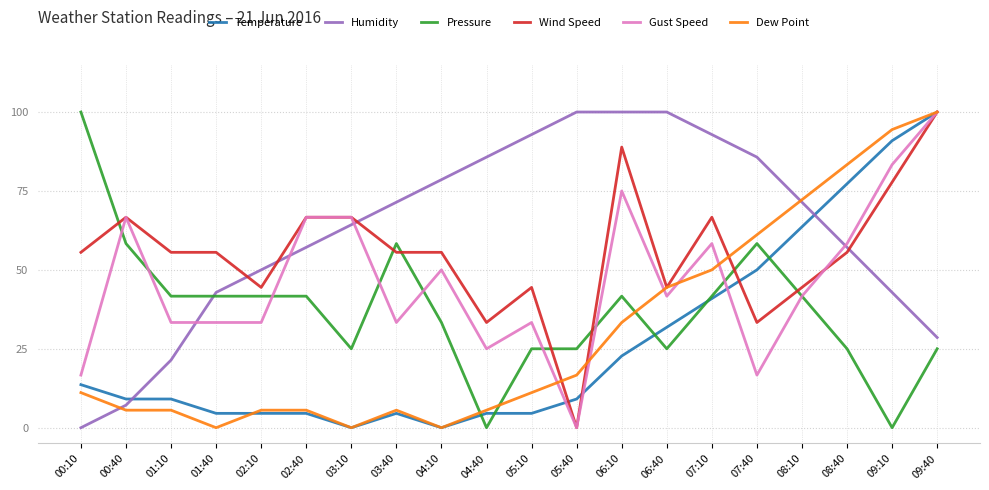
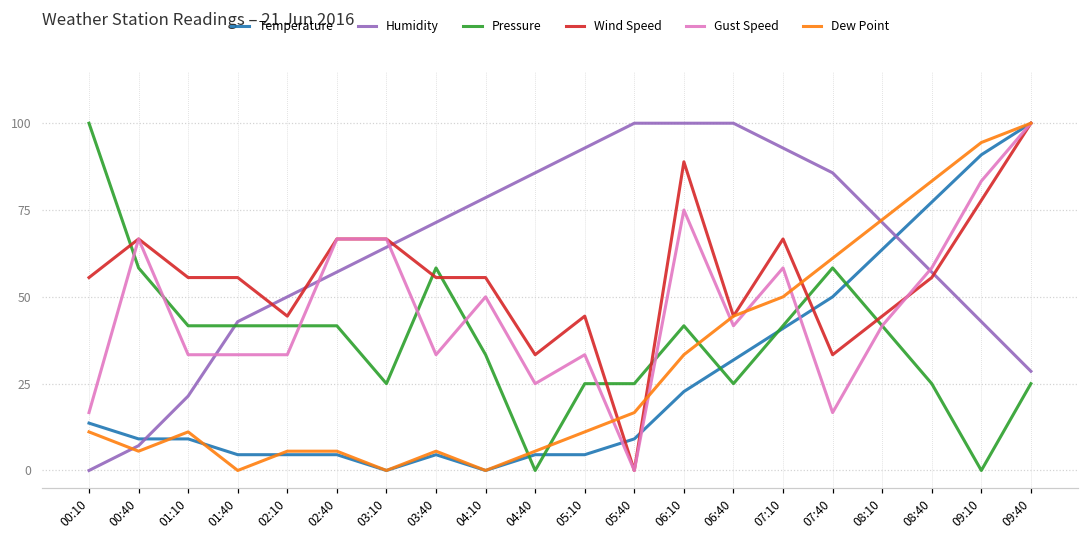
  {
    "Temperature": {
      "00:10": 14,
      "00:40": 9,
      "01:10": 9,
      "01:40": 5,
      "02:10": 5,
      "02:40": 5,
      "03:40": 5,
      "04:40": 5,
      "05:10": 5,
      "05:40": 9,
      "06:10": 23,
      "06:40": 32,
      "07:40": 50,
      "08:10": 64,
      "08:40": 77,
      "09:10": 91
    },
    "Humidity": {
      "00:10": 0,
      "00:40": 7,
      "01:10": 21,
      "01:40": 43,
      "02:10": 50,
      "02:40": 57,
      "03:10": 64,
      "03:40": 71,
      "04:10": 79,
      "04:40": 86,
      "05:10": 93,
      "05:40": 100,
      "06:10": 100,
      "06:40": 100,
      "07:10": 93,
      "07:40": 86,
      "08:40": 57,
      "09:10": 43,
      "09:40": 29
    },
    "Pressure": {
      "00:10": 100,
      "00:40": 58,
      "01:10": 42,
      "01:40": 42,
      "02:10": 42,
      "02:40": 42,
      "03:10": 25,
      "03:40": 58,
      "04:10": 33,
      "04:40": 0,
      "05:10": 25,
      "05:40": 25,
      "06:10": 42,
      "06:40": 25,
      "07:40": 58,
      "08:40": 25,
      "09:10": 0,
      "09:40": 25
    },
    "Wind Speed": {
      "00:10": 56,
      "01:10": 56,
      "01:40": 56,
      "02:10": 44,
      "03:40": 56,
      "04:10": 56,
      "04:40": 33,
      "05:10": 44,
      "06:10": 89,
      "07:10": 67,
      "07:40": 33,
      "08:10": 44,
      "08:40": 56,
      "09:10": 78
    },
    "Gust Speed": {
      "00:10": 17,
      "01:10": 33,
      "01:40": 33,
      "02:10": 33,
      "03:40": 33,
      "04:10": 50,
      "04:40": 25,
      "05:10": 33,
      "06:10": 75,
      "06:40": 42,
      "07:10": 58,
      "07:40": 17,
      "08:40": 58,
      "09:10": 83
    },
    "Dew Point": {
      "00:10": 11,
      "00:40": 6,
-     "01:10": 6,
+     "01:10": 11,
      "01:40": 0,
      "02:10": 6,
      "02:40": 6,
      "03:40": 6,
      "04:40": 6,
      "05:10": 11,
      "05:40": 17,
      "06:10": 33,
      "07:10": 50,
      "07:40": 61,
      "08:40": 83,
      "09:10": 94
    }
  }
